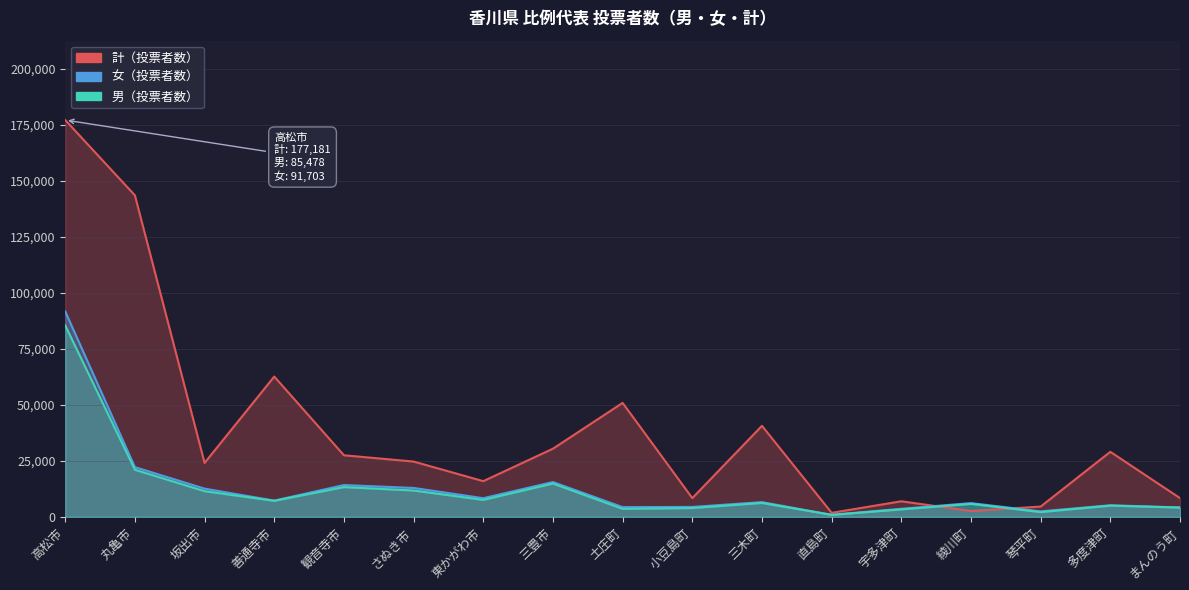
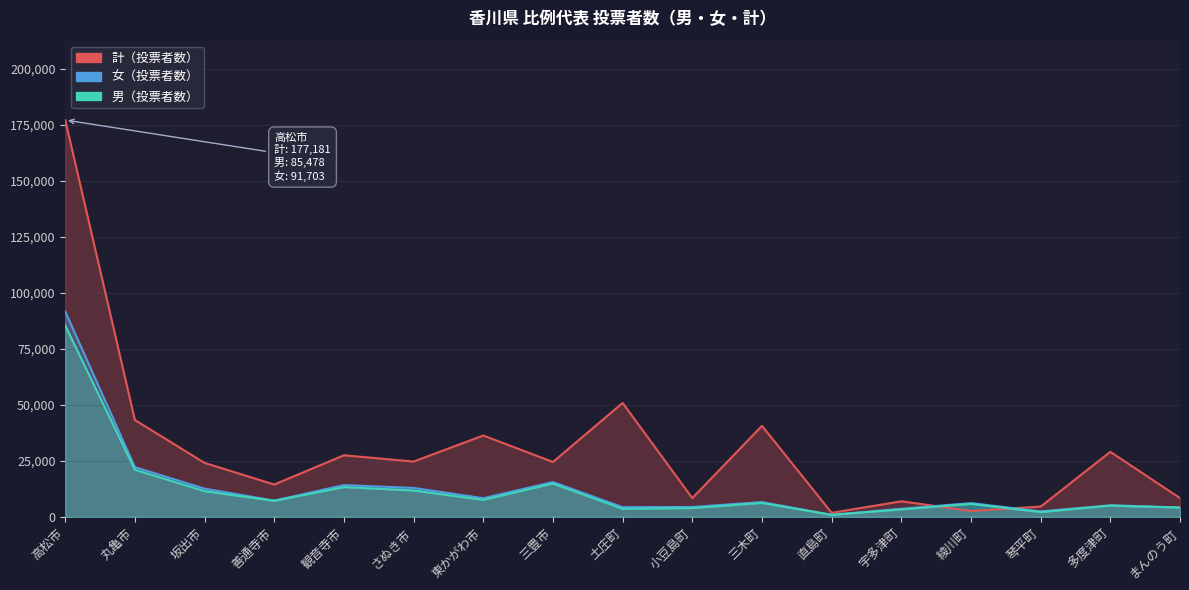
  {
    "計（投票者数）": {
-     "丸亀市": "144,000",
+     "丸亀市": "43,000",
      "坂出市": "24,000",
-     "善通寺市": "63,000",
+     "善通寺市": "14,000",
      "観音寺市": "28,000",
      "さぬき市": "25,000",
-     "東かがわ市": "16,000",
-     "三豊市": "30,000",
+     "東かがわ市": "36,000",
+     "三豊市": "25,000",
      "土庄町": "51,000",
      "小豆島町": "8,000",
      "三木町": "41,000",
      "宇多津町": "7,000",
      "綾川町": "3,000",
      "琴平町": "5,000",
      "多度津町": "29,000",
      "まんのう町": "8,000"
    }
  }
